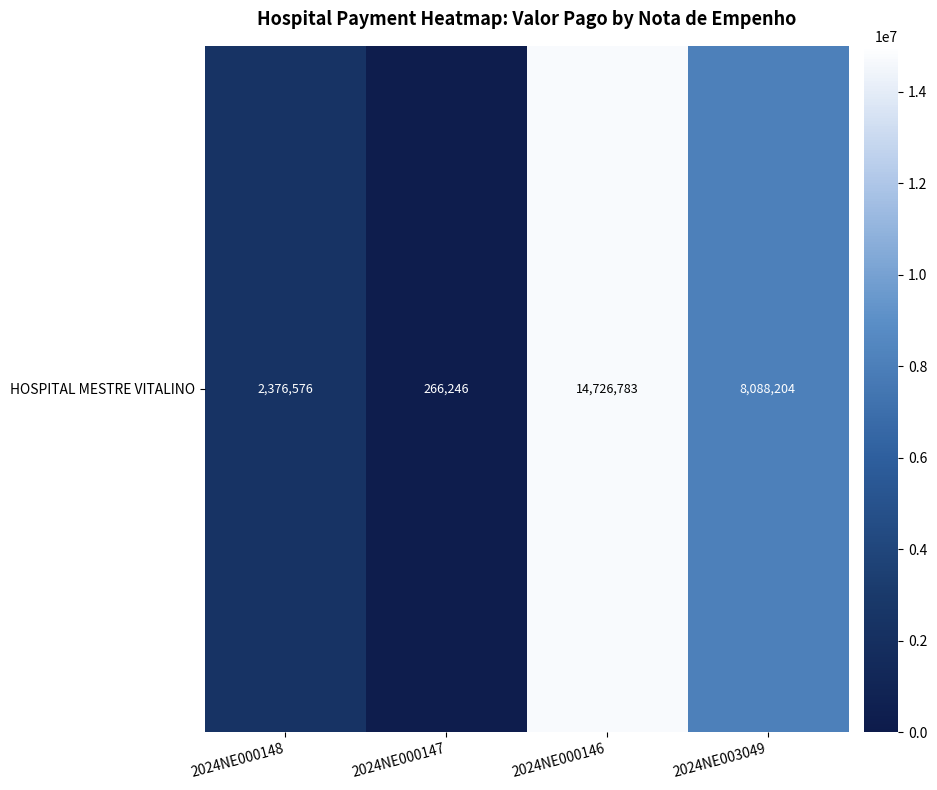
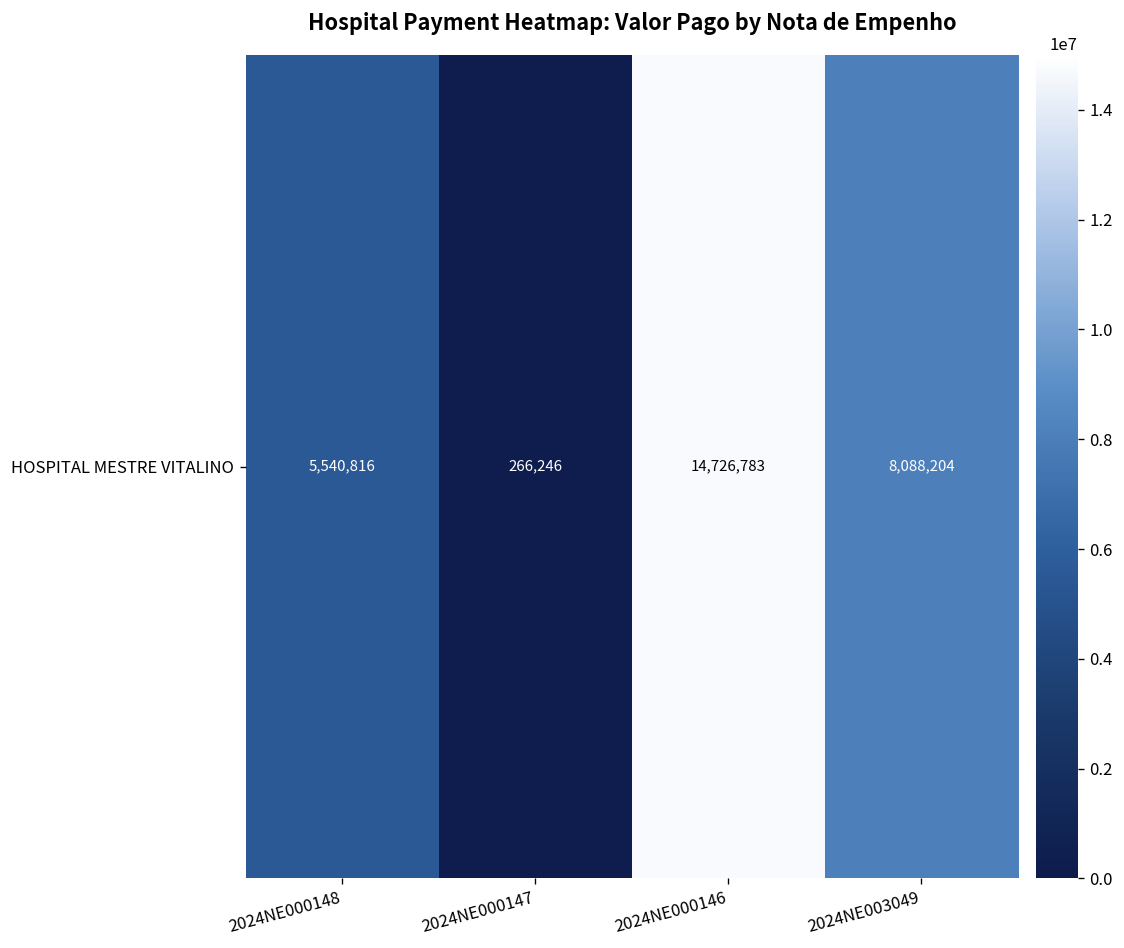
  {
    "HOSPITAL MESTRE VITALINO": {
-     "2024NE000148": "2,376,576",
+     "2024NE000148": "5,540,816",
      "2024NE000147": "266,246",
      "2024NE000146": "14,726,783",
      "2024NE003049": "8,088,204"
    }
  }
